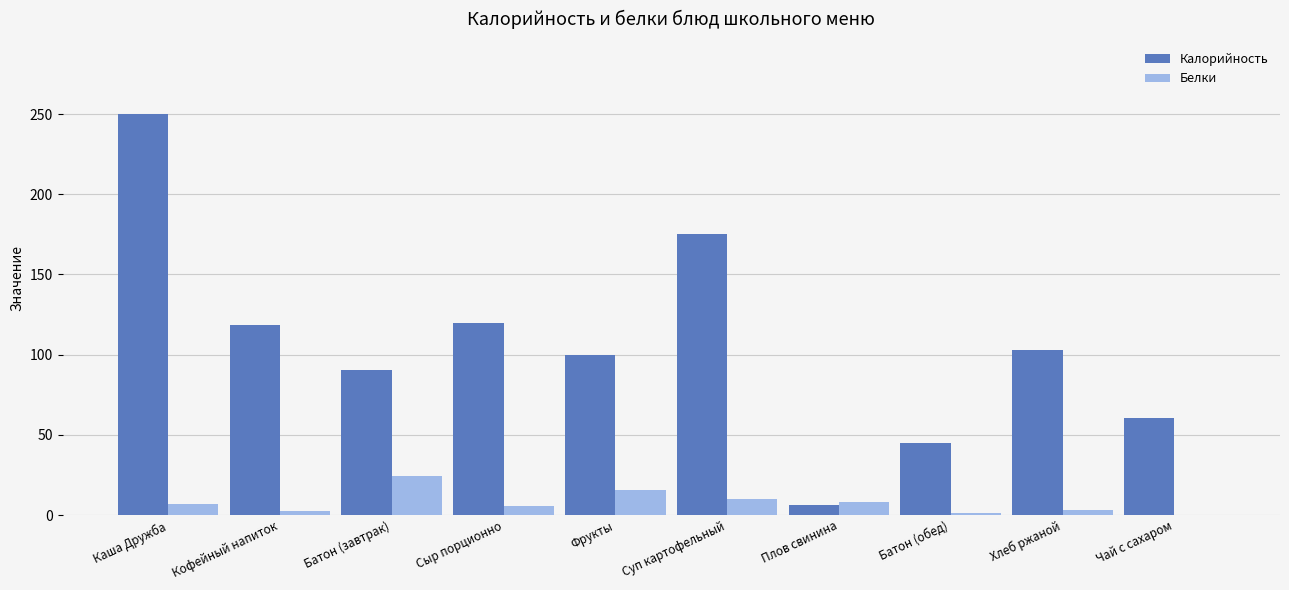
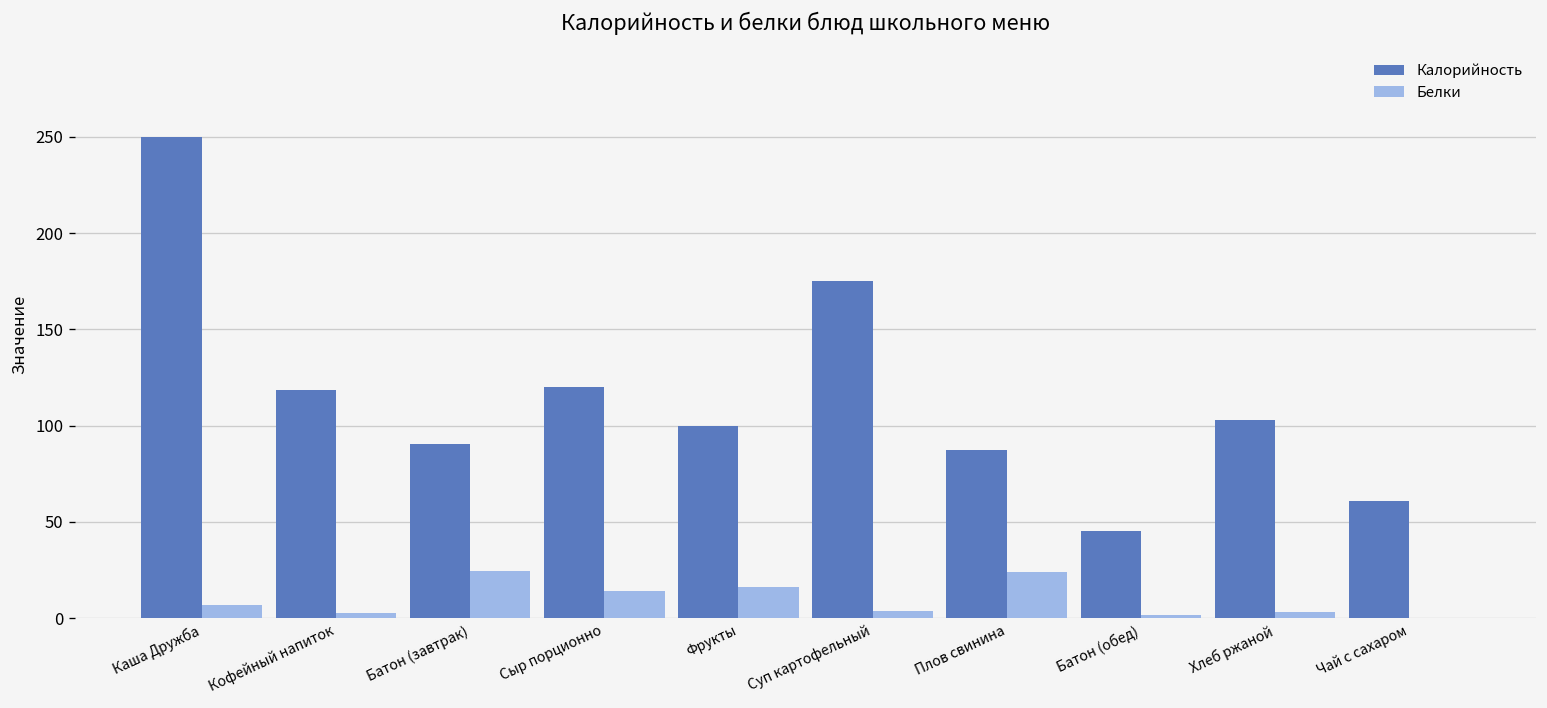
  {
    "Калорийность": {
      "Каша Дружба": 250,
      "Кофейный напиток": 119,
      "Батон (завтрак)": 90,
      "Сыр порционно": 120,
      "Фрукты": 100,
      "Суп картофельный": 175,
-     "Плов свинина": 7,
+     "Плов свинина": 87,
      "Батон (обед)": 45,
      "Хлеб ржаной": 103,
      "Чай с сахаром": 61
    },
    "Белки": {
      "Каша Дружба": 7,
      "Кофейный напиток": 3,
      "Батон (завтрак)": 25,
-     "Сыр порционно": 6,
+     "Сыр порционно": 14,
      "Фрукты": 16,
-     "Суп картофельный": 10,
-     "Плов свинина": 8,
+     "Суп картофельный": 4,
+     "Плов свинина": 24,
      "Хлеб ржаной": 3
    }
  }
